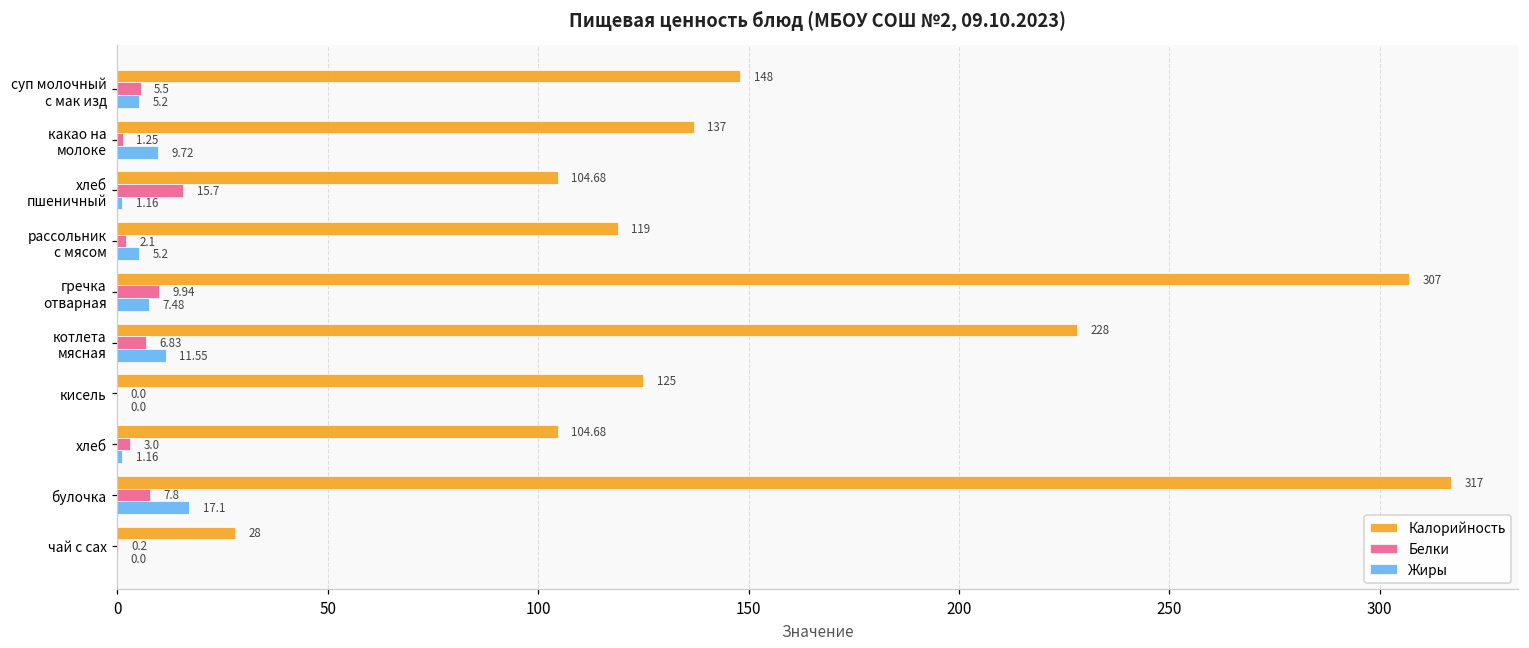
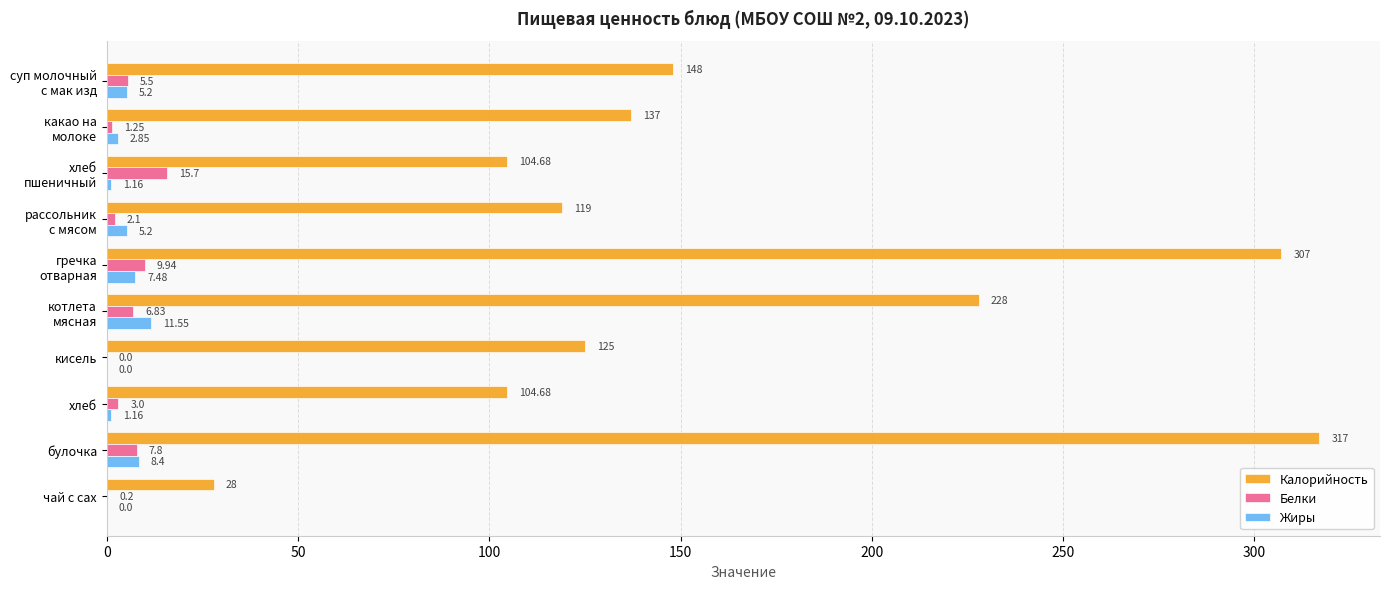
  {
    "Калорийность": {
      "суп молочный с мак изд": 148,
      "какао на молоке": 137,
      "хлеб пшеничный": 104.68,
      "рассольник с мясом": 119,
      "гречка отварная": 307,
      "котлета мясная": 228,
      "кисель": 125,
      "хлеб": 104.68,
      "булочка": 317,
      "чай с сах": 28
    },
    "Белки": {
      "суп молочный с мак изд": 5.5,
      "какао на молоке": 1.25,
      "хлеб пшеничный": 15.7,
      "рассольник с мясом": 2.1,
      "гречка отварная": 9.94,
      "котлета мясная": 6.83,
      "кисель": 0.0,
      "хлеб": 3.0,
      "булочка": 7.8,
      "чай с сах": 0.2
    },
    "Жиры": {
      "суп молочный с мак изд": 5.2,
-     "какао на молоке": 9.72,
+     "какао на молоке": 2.85,
      "хлеб пшеничный": 1.16,
      "рассольник с мясом": 5.2,
      "гречка отварная": 7.48,
      "котлета мясная": 11.55,
      "кисель": 0.0,
      "хлеб": 1.16,
-     "булочка": 17.1,
+     "булочка": 8.4,
      "чай с сах": 0.0
    }
  }
